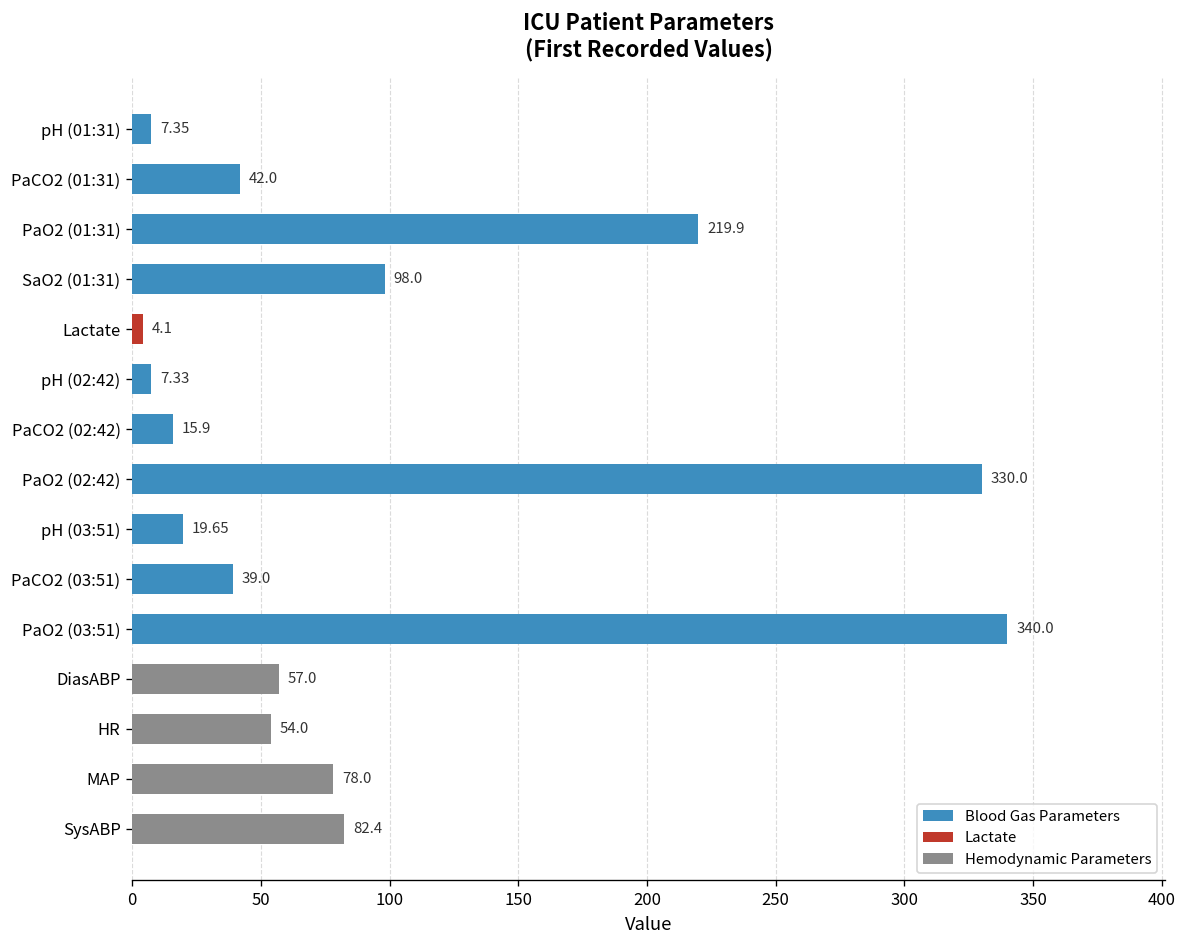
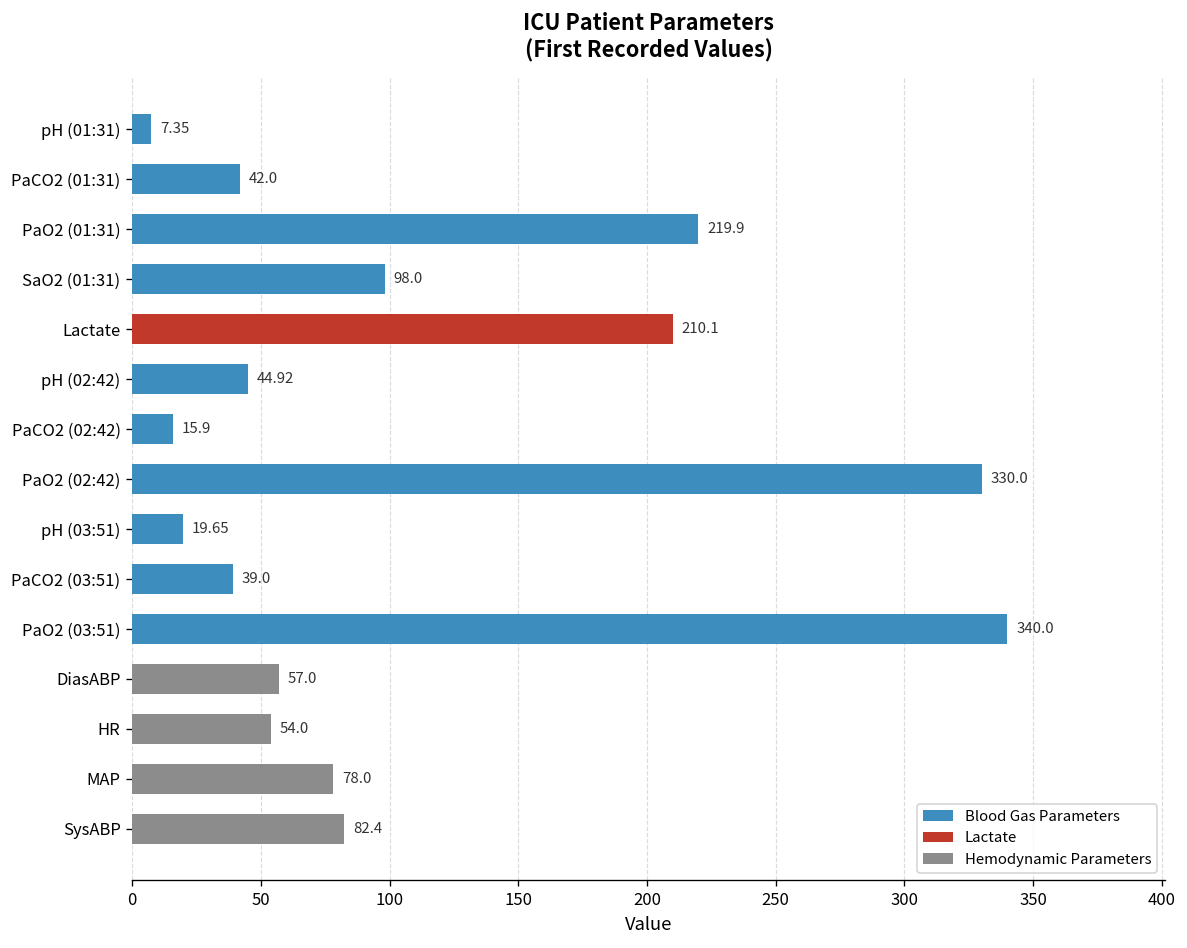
  {
    "pH (01:31)": 7.35,
    "PaCO2 (01:31)": 42.0,
    "PaO2 (01:31)": 219.9,
    "SaO2 (01:31)": 98.0,
-   "Lactate": 4.1,
-   "pH (02:42)": 7.33,
+   "Lactate": 210.1,
+   "pH (02:42)": 44.92,
    "PaCO2 (02:42)": 15.9,
    "PaO2 (02:42)": 330.0,
    "pH (03:51)": 19.65,
    "PaCO2 (03:51)": 39.0,
    "PaO2 (03:51)": 340.0,
    "DiasABP": 57.0,
    "HR": 54.0,
    "MAP": 78.0,
    "SysABP": 82.4
  }
